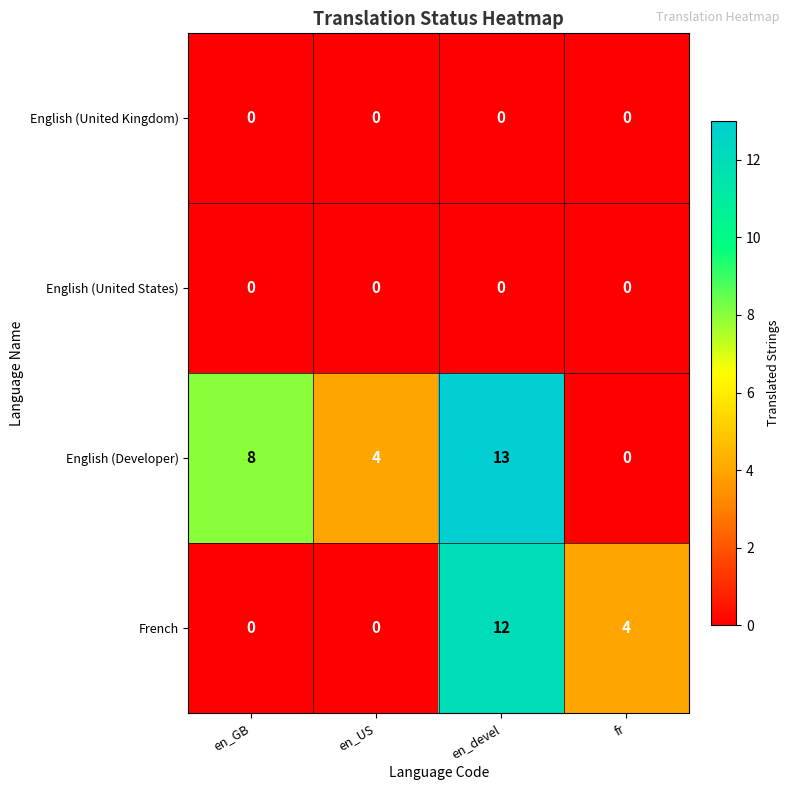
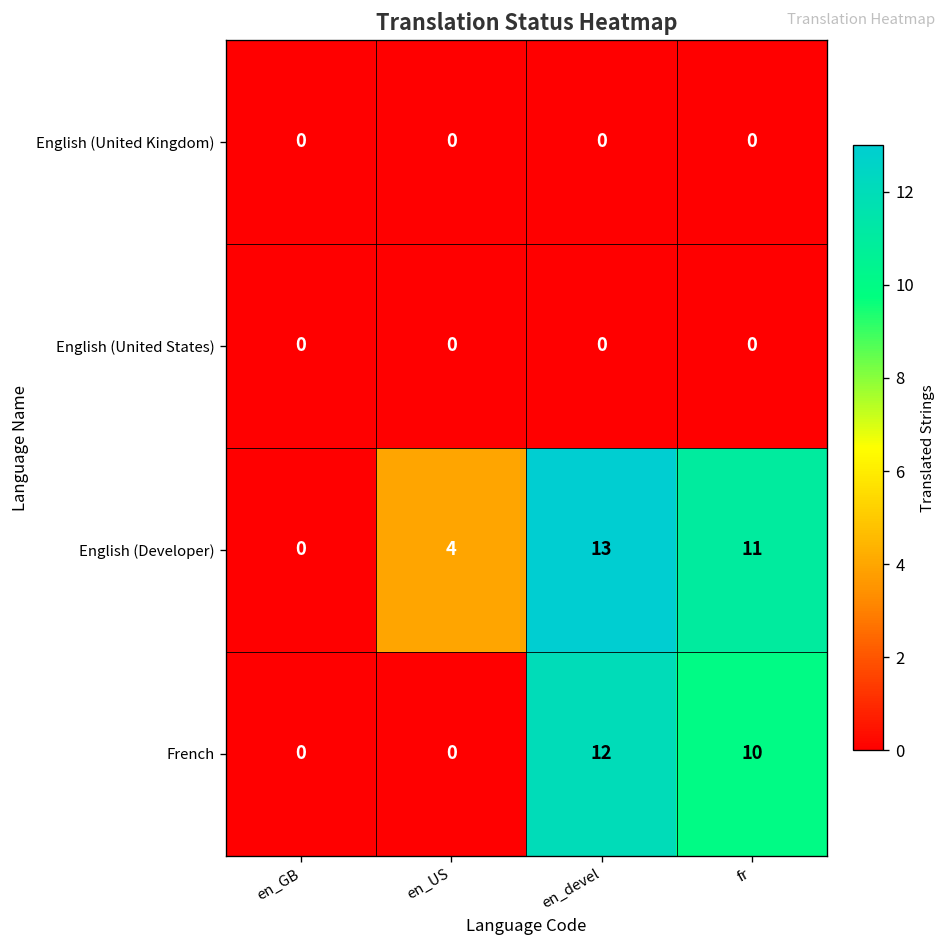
  {
    "English (United Kingdom)": {
      "en_GB": 0,
      "en_US": 0,
      "en_devel": 0,
      "fr": 0
    },
    "English (United States)": {
      "en_GB": 0,
      "en_US": 0,
      "en_devel": 0,
      "fr": 0
    },
    "English (Developer)": {
-     "en_GB": 8,
+     "en_GB": 0,
      "en_US": 4,
      "en_devel": 13,
-     "fr": 0
+     "fr": 11
    },
    "French": {
      "en_GB": 0,
      "en_US": 0,
      "en_devel": 12,
-     "fr": 4
+     "fr": 10
    }
  }
